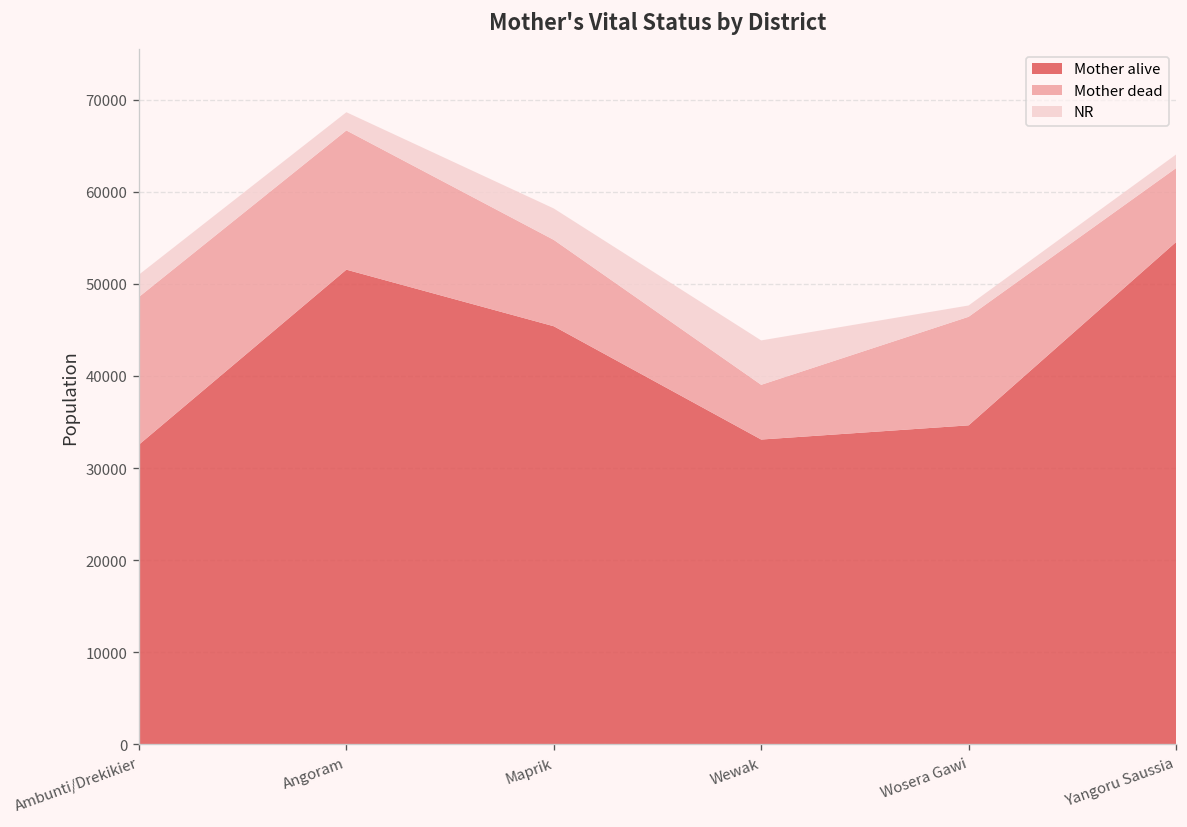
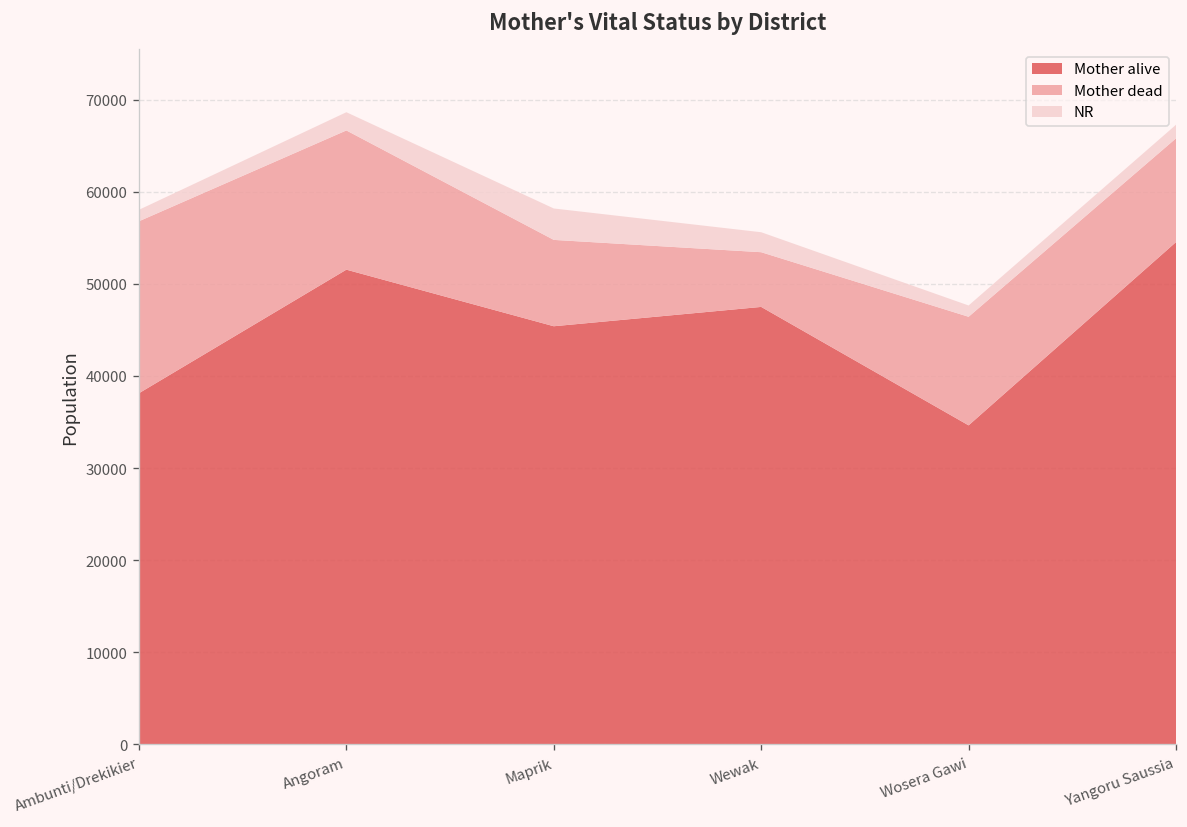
  {
    "Mother alive": {
-     "Ambunti/Drekikier": 33000,
+     "Ambunti/Drekikier": 38000,
      "Angoram": 52000,
      "Maprik": 45000,
-     "Wewak": 33000,
+     "Wewak": 47000,
      "Wosera Gawi": 35000,
      "Yangoru Saussia": 55000
    },
    "Mother dead": {
-     "Ambunti/Drekikier": 16000,
+     "Ambunti/Drekikier": 19000,
      "Angoram": 15000,
      "Maprik": 9000,
      "Wewak": 6000,
      "Wosera Gawi": 12000,
-     "Yangoru Saussia": 8000
+     "Yangoru Saussia": 11000
    },
    "NR": {
-     "Ambunti/Drekikier": 2000,
+     "Ambunti/Drekikier": 1000,
      "Angoram": 2000,
      "Maprik": 3000,
-     "Wewak": 5000,
+     "Wewak": 2000,
      "Wosera Gawi": 1000,
      "Yangoru Saussia": 1000
    }
  }
